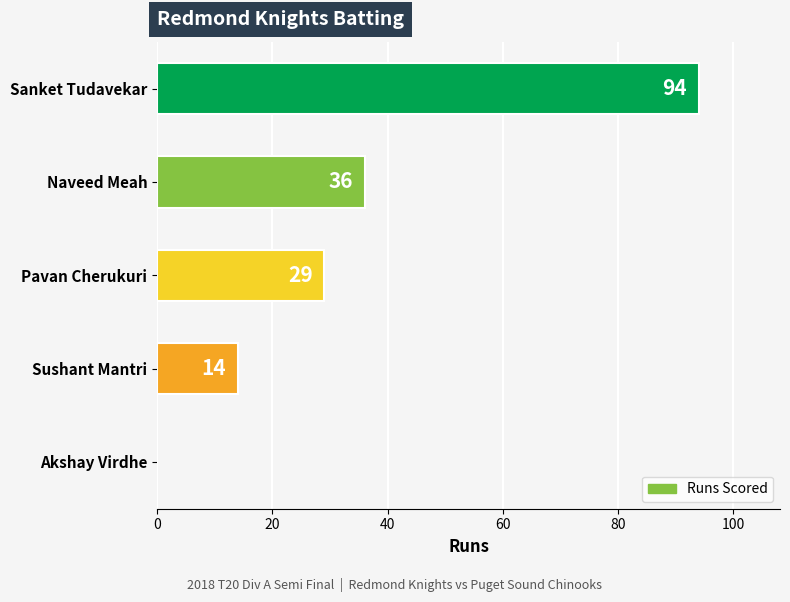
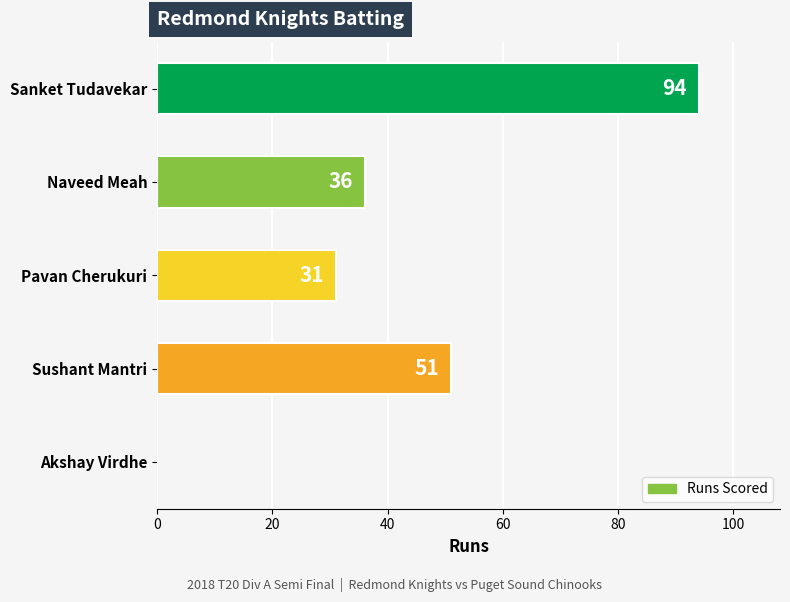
  {
    "Sanket Tudavekar": 94,
    "Naveed Meah": 36,
-   "Pavan Cherukuri": 29,
-   "Sushant Mantri": 14
+   "Pavan Cherukuri": 31,
+   "Sushant Mantri": 51
  }
